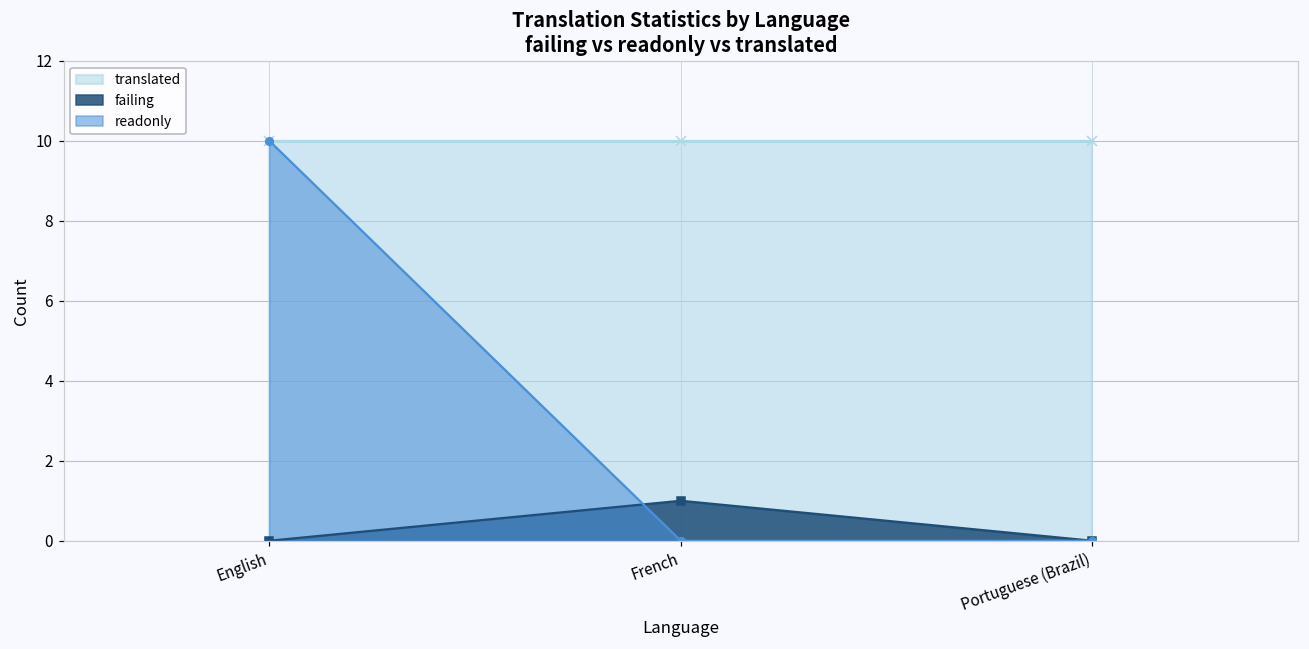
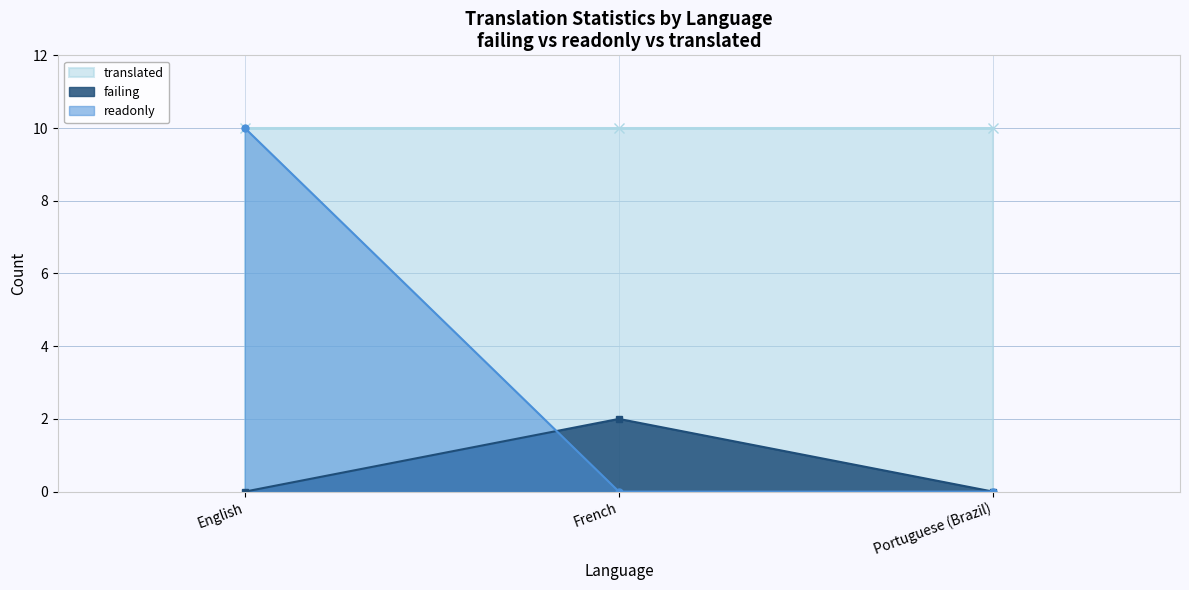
  {
    "translated": {
      "French": 10,
      "Portuguese (Brazil)": 10
    },
    "failing": {
      "English": 0,
-     "French": 1
+     "French": 2
    },
    "readonly": {
      "French": 0
    }
  }
